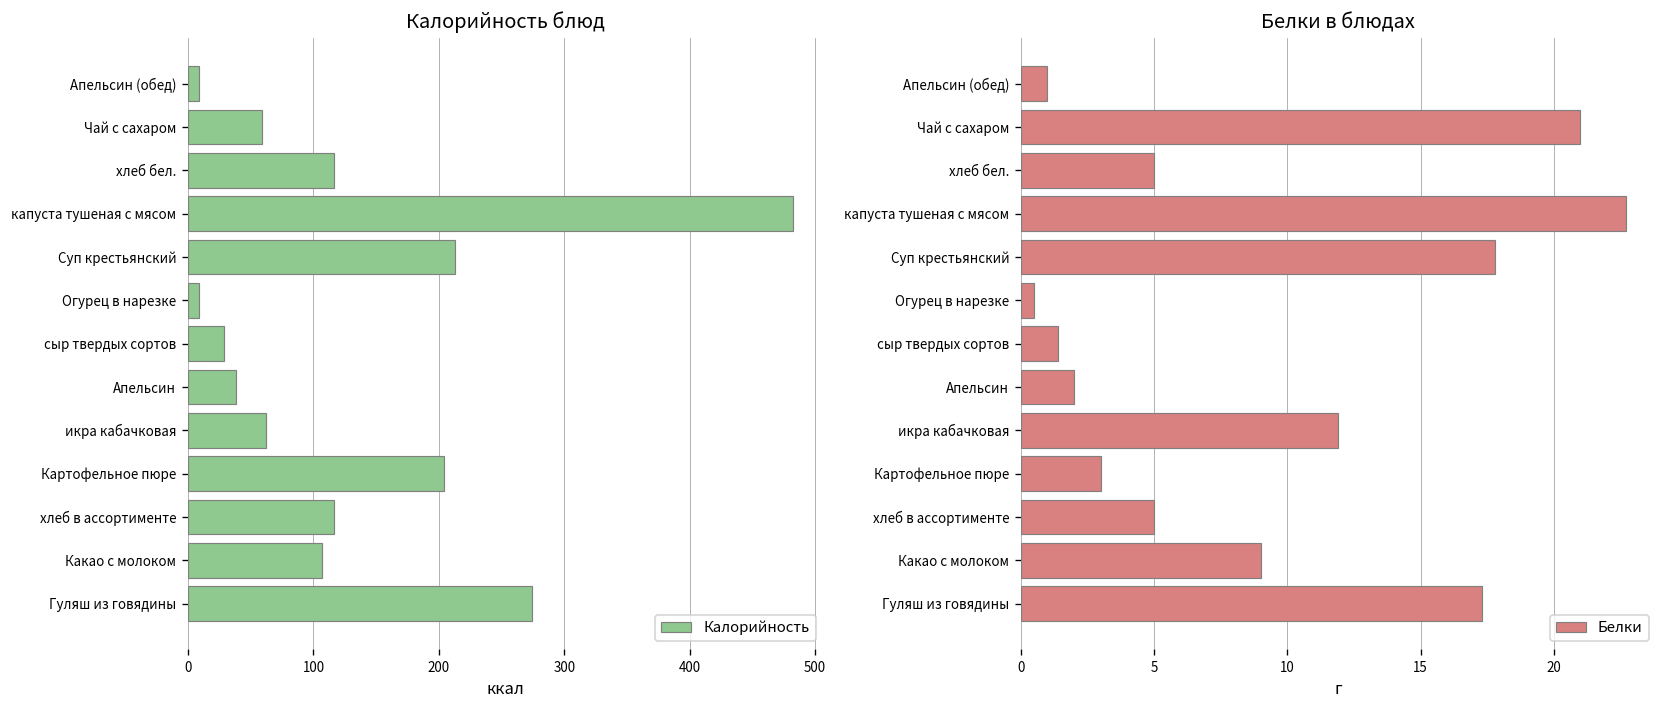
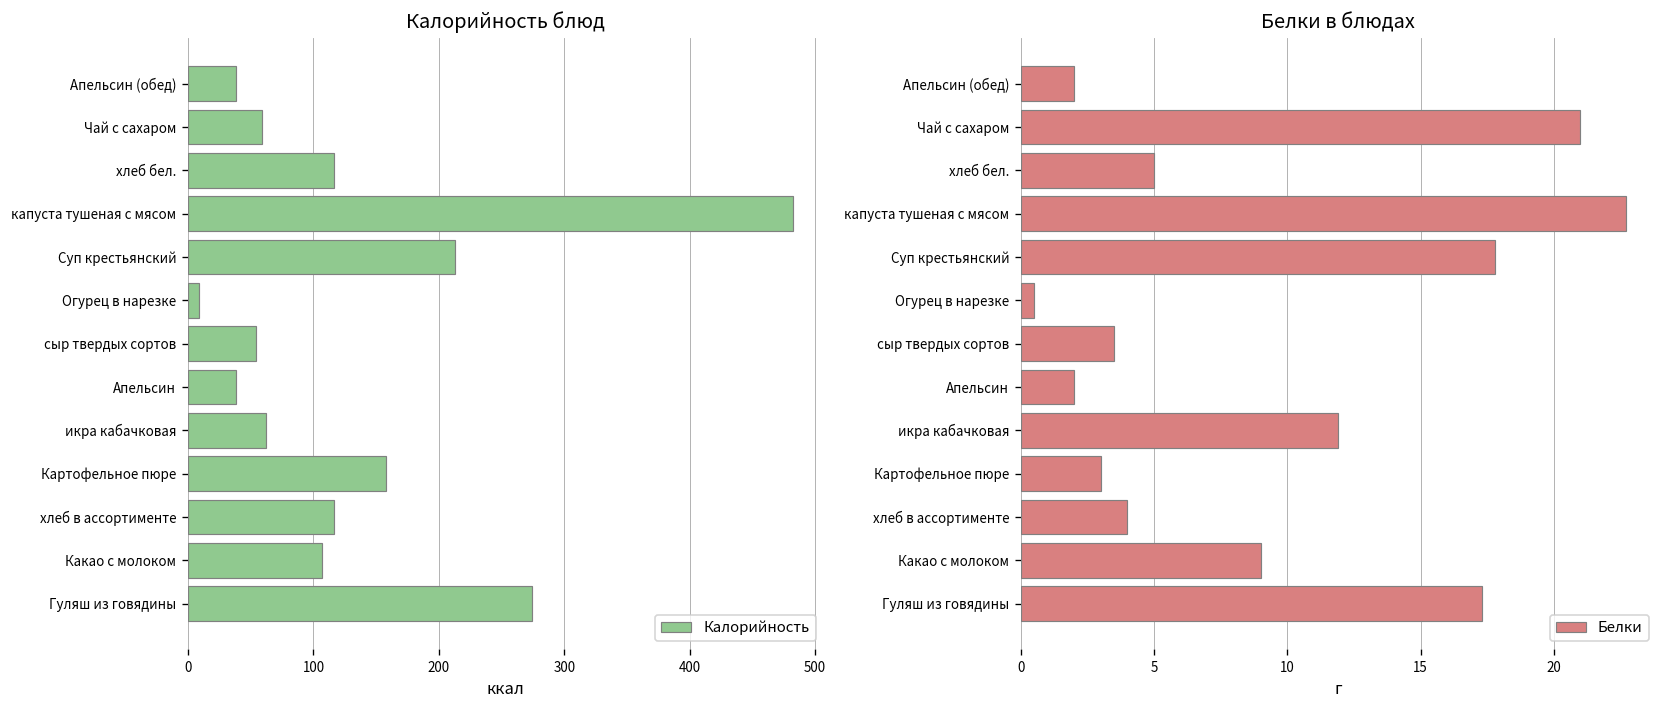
  {
    "Калорийность блюд": {
-     "Апельсин (обед)": 9,
+     "Апельсин (обед)": 38,
      "Чай с сахаром": 59,
      "хлеб бел.": 116,
      "капуста тушеная с мясом": 482,
      "Суп крестьянский": 213,
      "Огурец в нарезке": 8,
-     "сыр твердых сортов": 29,
+     "сыр твердых сортов": 55,
      "Апельсин": 38,
      "икра кабачковая": 62,
-     "Картофельное пюре": 204,
+     "Картофельное пюре": 158,
      "хлеб в ассортименте": 116,
      "Какао с молоком": 107,
      "Гуляш из говядины": 274
    },
    "Белки в блюдах": {
-     "Апельсин (обед)": 1,
+     "Апельсин (обед)": 2,
      "Чай с сахаром": 21.0,
      "хлеб бел.": 5.0,
      "капуста тушеная с мясом": 22.7,
      "Суп крестьянский": 17.8,
      "Огурец в нарезке": 0.5,
-     "сыр твердых сортов": 1.4,
+     "сыр твердых сортов": 3.5,
      "Апельсин": 2.0,
      "икра кабачковая": 11.9,
      "Картофельное пюре": 3.0,
-     "хлеб в ассортименте": 5,
+     "хлеб в ассортименте": 4,
      "Какао с молоком": 9.0,
      "Гуляш из говядины": 17.3
    }
  }
